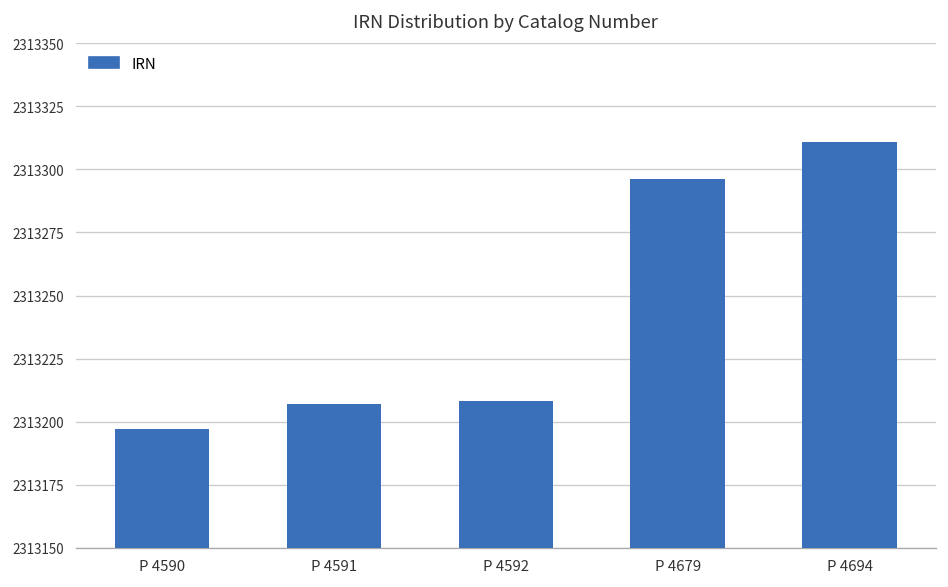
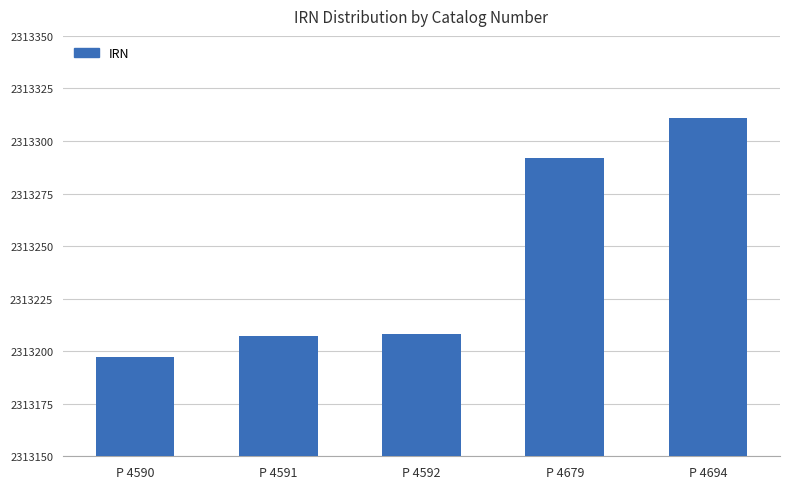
  {
    "P 4590": 2313197,
    "P 4591": 2313207,
    "P 4592": 2313208,
-   "P 4679": 2313296,
+   "P 4679": 2313292,
    "P 4694": 2313311
  }
